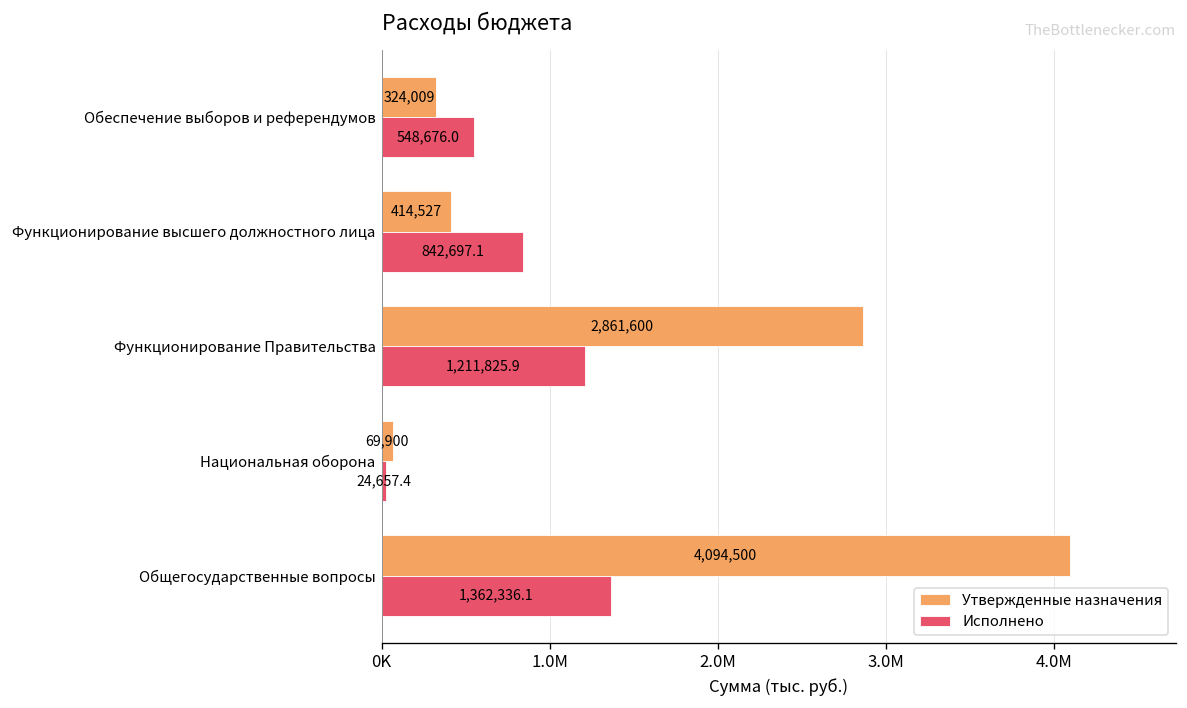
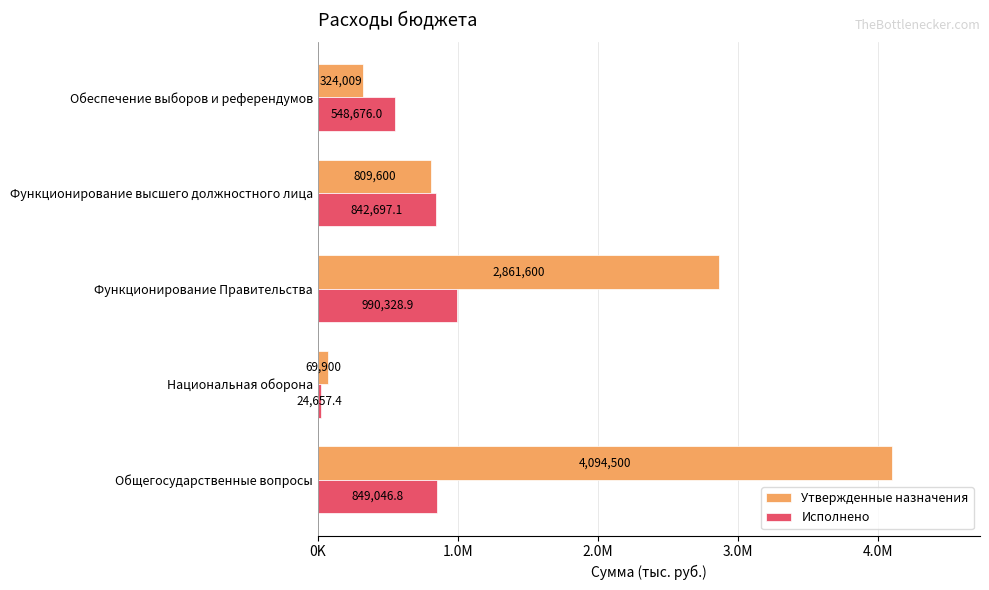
  {
    "Утвержденные назначения": {
      "Обеспечение выборов и референдумов": "324,009",
-     "Функционирование высшего должностного лица": "414,527",
+     "Функционирование высшего должностного лица": "809,600",
      "Функционирование Правительства": "2,861,600",
      "Национальная оборона": "69,900",
      "Общегосударственные вопросы": "4,094,500"
    },
    "Исполнено": {
      "Обеспечение выборов и референдумов": "548,676.0",
      "Функционирование высшего должностного лица": "842,697.1",
-     "Функционирование Правительства": "1,211,825.9",
+     "Функционирование Правительства": "990,328.9",
      "Национальная оборона": "24,657.4",
-     "Общегосударственные вопросы": "1,362,336.1"
+     "Общегосударственные вопросы": "849,046.8"
    }
  }
